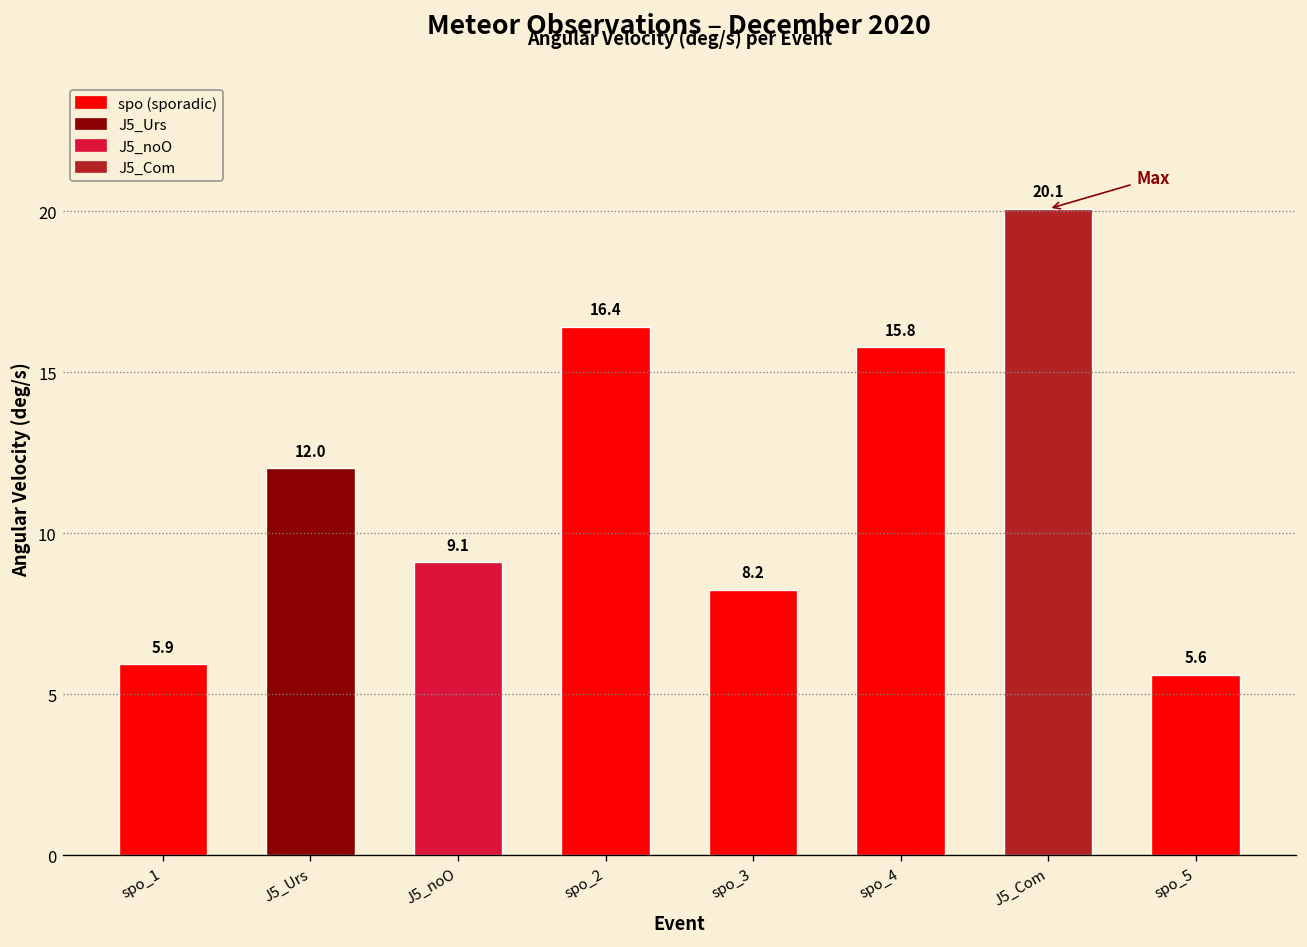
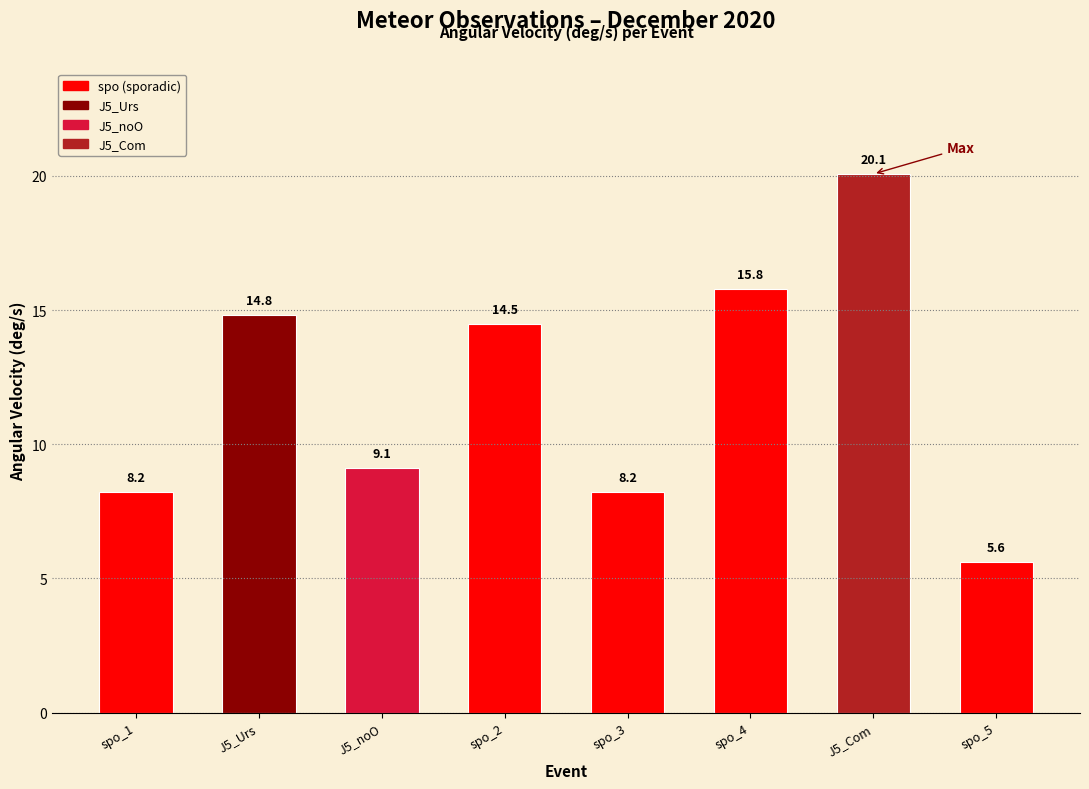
  {
-   "spo_1": 5.9,
-   "J5_Urs": 12.0,
+   "spo_1": 8.2,
+   "J5_Urs": 14.8,
    "J5_noO": 9.1,
-   "spo_2": 16.4,
+   "spo_2": 14.5,
    "spo_3": 8.2,
    "spo_4": 15.8,
    "spo_5": 5.6
  }
